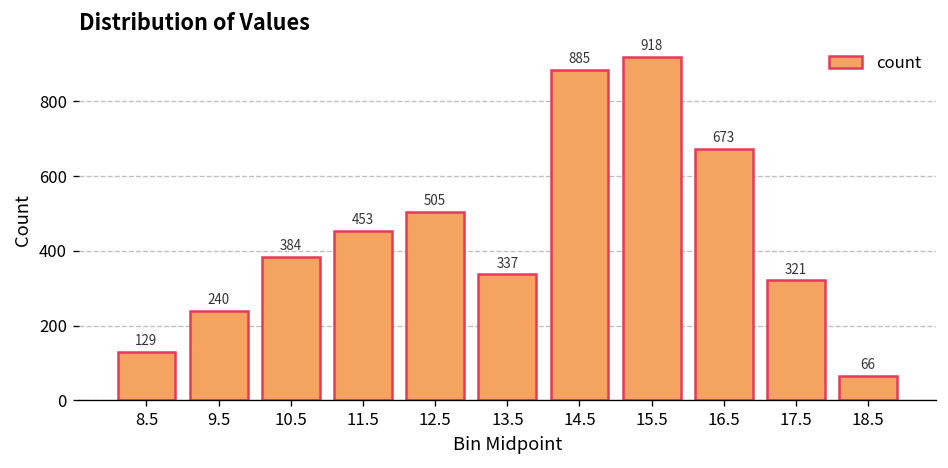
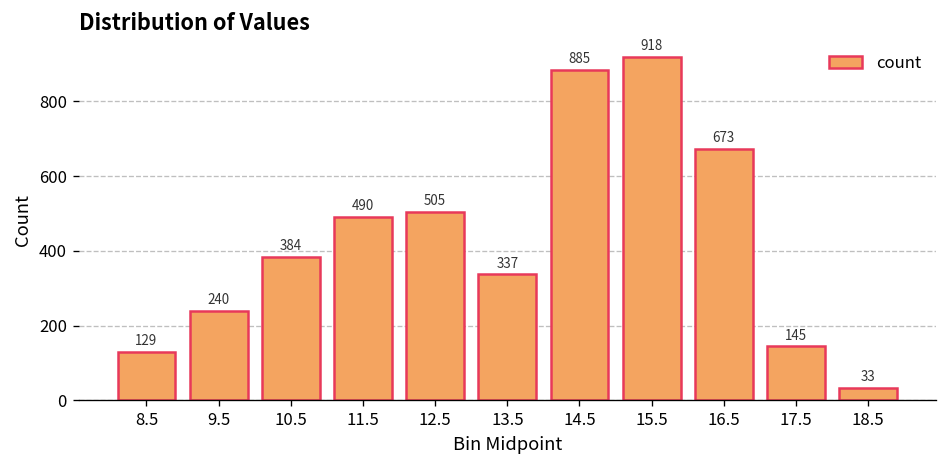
  {
    "8.5": 129,
    "9.5": 240,
    "10.5": 384,
-   "11.5": 453,
+   "11.5": 490,
    "12.5": 505,
    "13.5": 337,
    "14.5": 885,
    "15.5": 918,
    "16.5": 673,
-   "17.5": 321,
-   "18.5": 66
+   "17.5": 145,
+   "18.5": 33
  }
